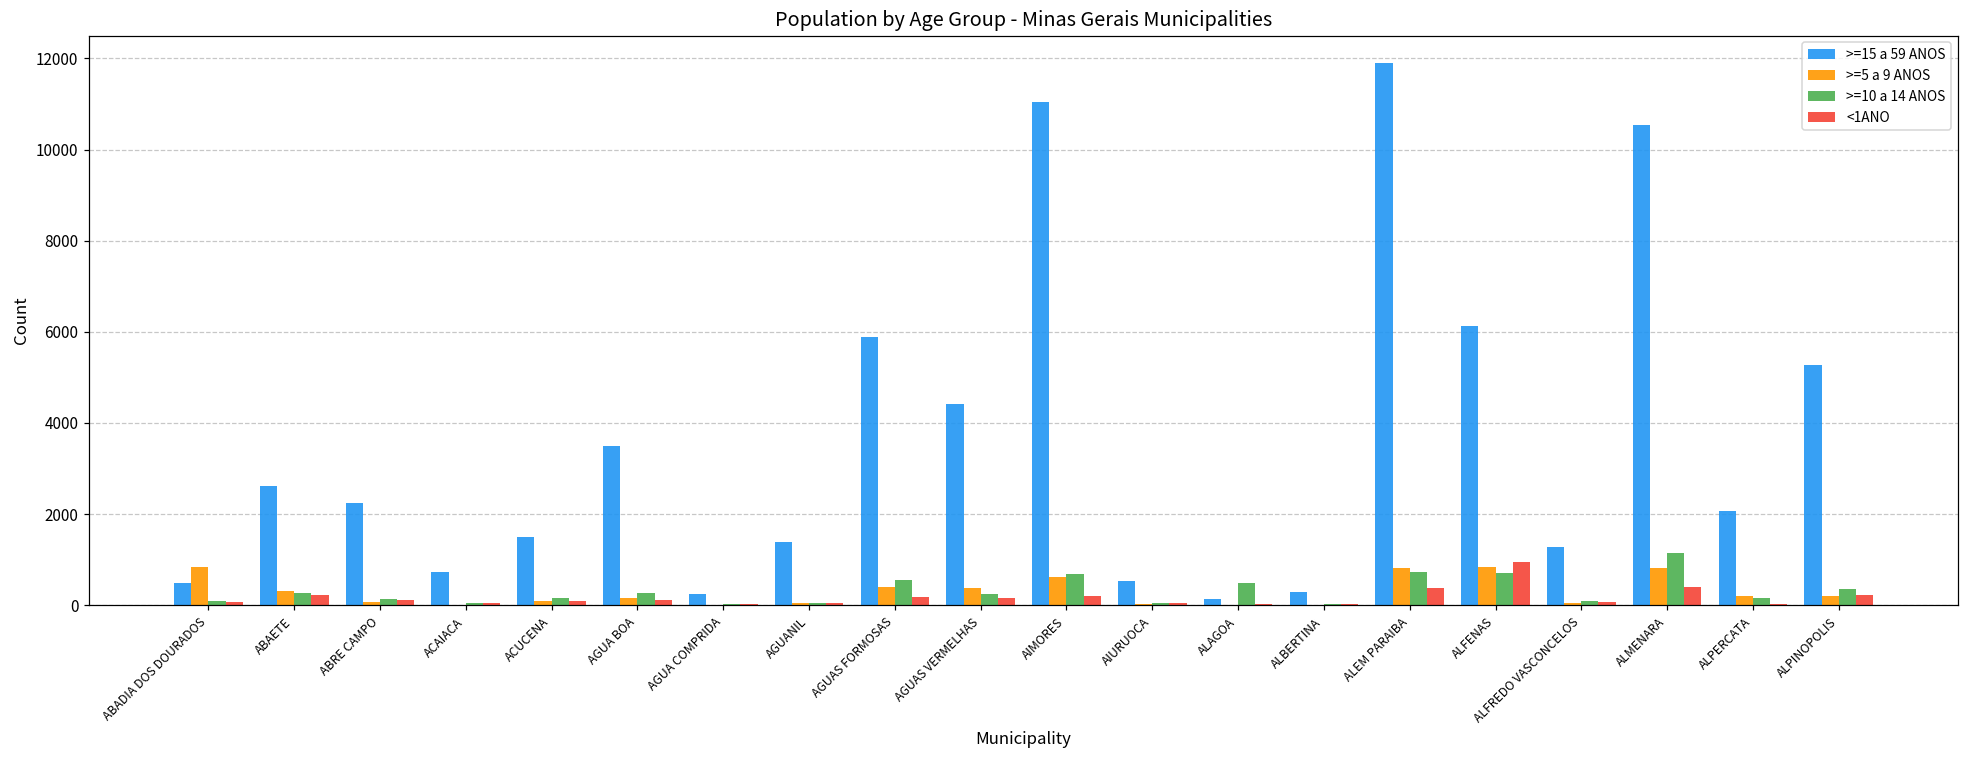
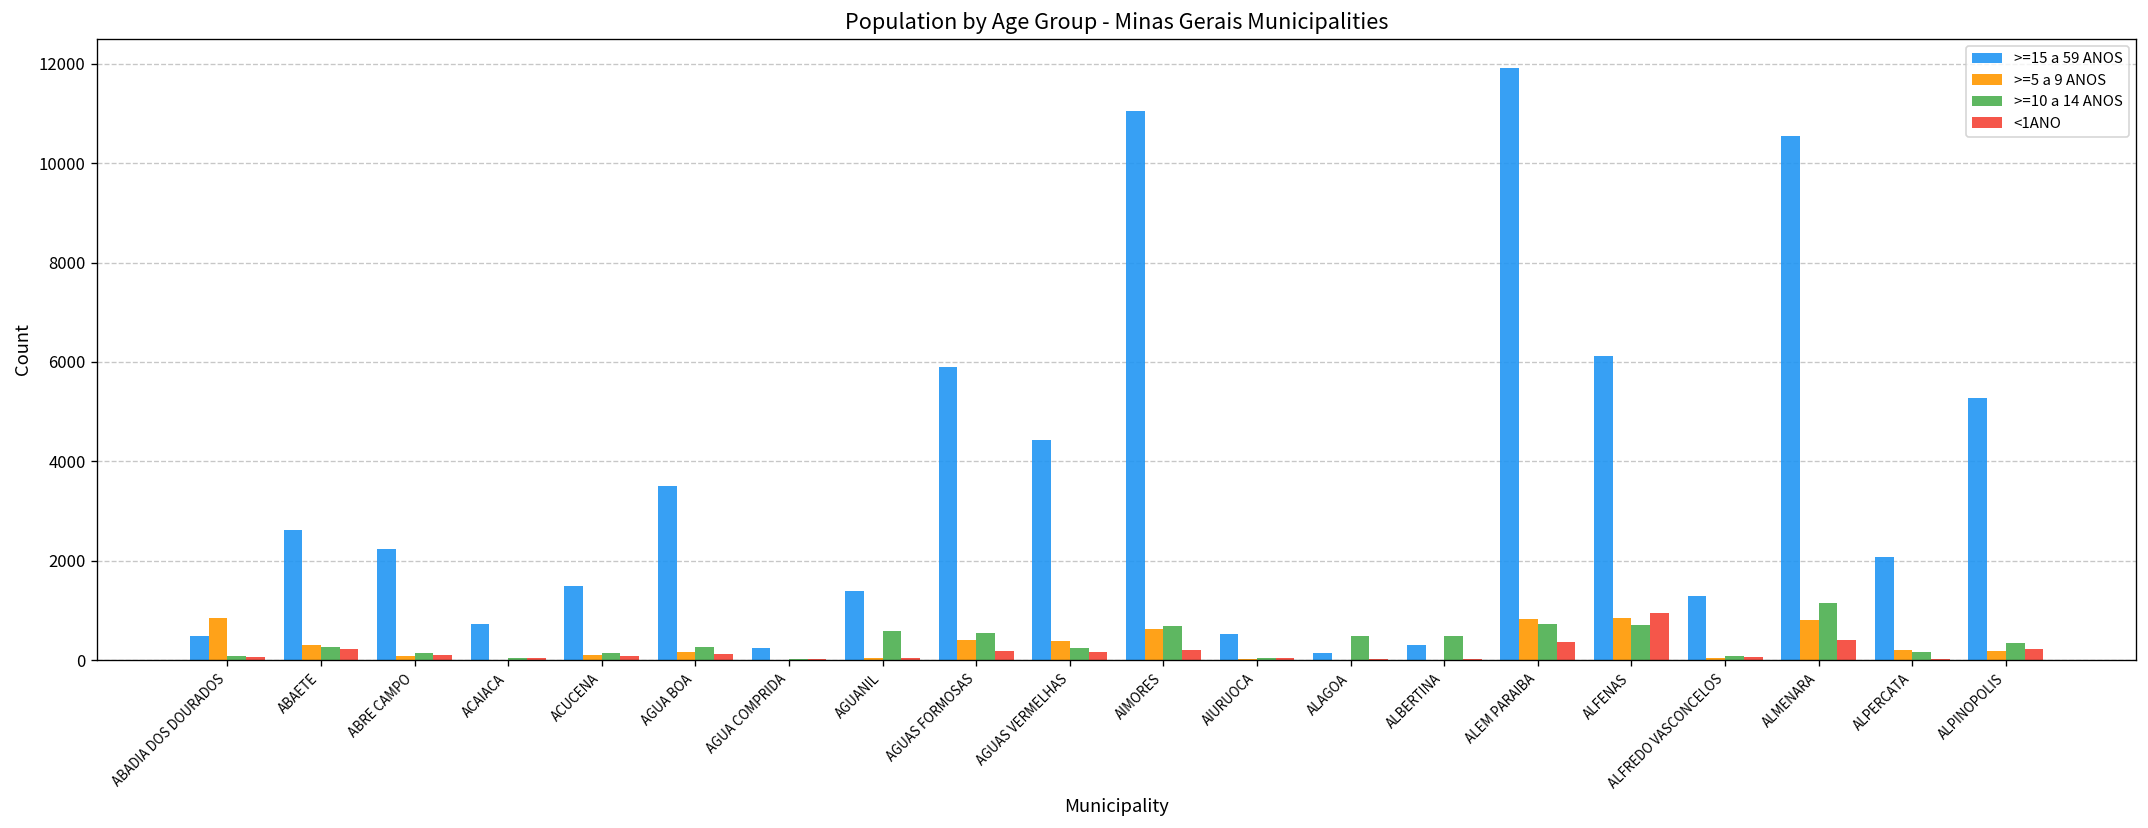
  {
    ">=15 a 59 ANOS": {
      "ABADIA DOS DOURADOS": 500,
      "ABAETE": 2600,
      "ABRE CAMPO": 2200,
      "ACAIACA": 700,
      "ACUCENA": 1500,
      "AGUA BOA": 3500,
      "AGUA COMPRIDA": 200,
      "AGUANIL": 1400,
      "AGUAS FORMOSAS": 5900,
      "AGUAS VERMELHAS": 4400,
      "AIMORES": 11000,
      "AIURUOCA": 500,
      "ALAGOA": 100,
      "ALBERTINA": 300,
      "ALEM PARAIBA": 11900,
      "ALFENAS": 6100,
      "ALFREDO VASCONCELOS": 1300,
      "ALMENARA": 10500,
      "ALPERCATA": 2100,
      "ALPINOPOLIS": 5300
    },
    ">=5 a 9 ANOS": {
      "ABADIA DOS DOURADOS": 800,
      "ABAETE": 300,
      "ABRE CAMPO": 100,
      "ACUCENA": 100,
      "AGUA BOA": 200,
      "AGUAS FORMOSAS": 400,
      "AGUAS VERMELHAS": 400,
      "AIMORES": 600,
      "ALEM PARAIBA": 800,
      "ALFENAS": 800,
      "ALMENARA": 800,
      "ALPERCATA": 200,
      "ALPINOPOLIS": 200
    },
    ">=10 a 14 ANOS": {
      "ABADIA DOS DOURADOS": 100,
      "ABAETE": 300,
      "ABRE CAMPO": 100,
      "ACUCENA": 200,
      "AGUA BOA": 300,
-     "AGUANIL": 100,
+     "AGUANIL": 600,
      "AGUAS FORMOSAS": 500,
      "AGUAS VERMELHAS": 300,
      "AIMORES": 700,
      "ALAGOA": 500,
-     "ALBERTINA": 0,
+     "ALBERTINA": 500,
      "ALEM PARAIBA": 700,
      "ALFENAS": 700,
      "ALFREDO VASCONCELOS": 100,
      "ALMENARA": 1200,
      "ALPERCATA": 200,
      "ALPINOPOLIS": 300
    },
    "<1ANO": {
      "ABADIA DOS DOURADOS": 100,
      "ABAETE": 200,
      "ABRE CAMPO": 100,
      "ACUCENA": 100,
      "AGUA BOA": 100,
      "AGUAS FORMOSAS": 200,
      "AGUAS VERMELHAS": 200,
      "AIMORES": 200,
      "ALEM PARAIBA": 400,
      "ALFENAS": 1000,
      "ALFREDO VASCONCELOS": 100,
      "ALMENARA": 400,
      "ALPINOPOLIS": 200
    }
  }
